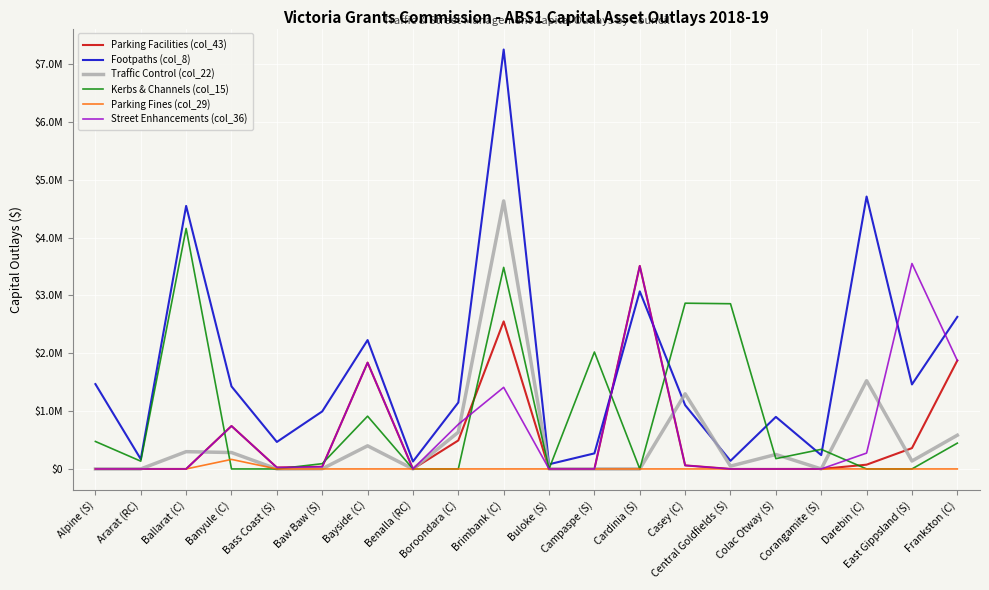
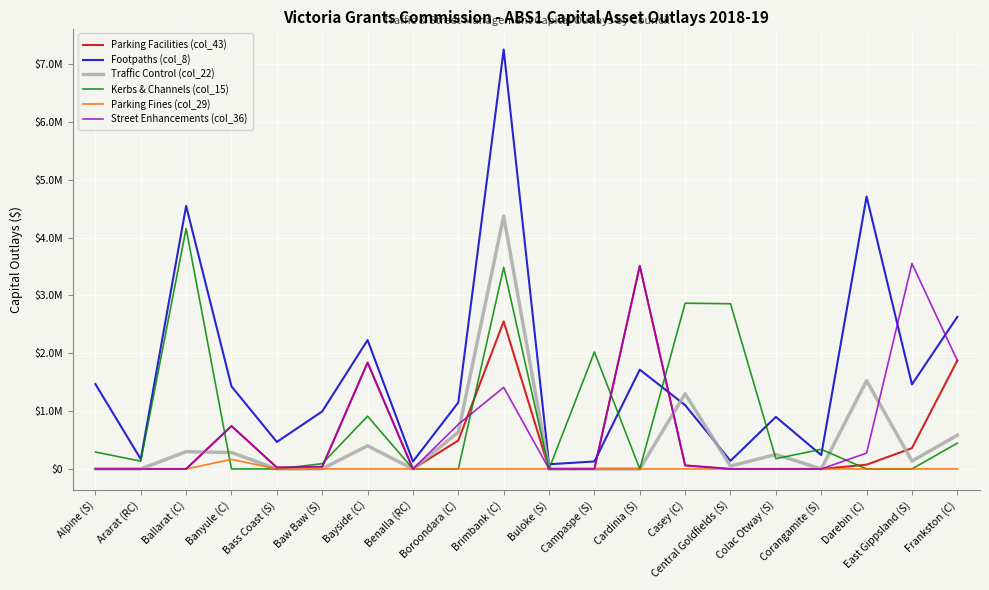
  {
    "Parking Facilities (col_43)": {
      "Boroondara (C)": "$500000",
      "Brimbank (C)": "$2600000",
      "Darebin (C)": "$100000",
      "East Gippsland (S)": "$400000"
    },
    "Footpaths (col_8)": {
      "Alpine (S)": "$1500000",
      "Ballarat (C)": "$4500000",
      "Banyule (C)": "$1400000",
      "Bass Coast (S)": "$500000",
      "Baw Baw (S)": "$1000000",
      "Bayside (C)": "$2200000",
      "Benalla (RC)": "$100000",
      "Boroondara (C)": "$1100000",
      "Brimbank (C)": "$7300000",
      "Buloke (S)": "$100000",
-     "Campaspe (S)": "$300000",
-     "Cardinia (S)": "$3100000",
+     "Campaspe (S)": "$100000",
+     "Cardinia (S)": "$1700000",
      "Casey (C)": "$1100000",
      "Central Goldfields (S)": "$100000",
      "Colac Otway (S)": "$900000",
      "Corangamite (S)": "$200000",
      "Darebin (C)": "$4700000",
      "East Gippsland (S)": "$1500000",
      "Frankston (C)": "$2600000"
    },
    "Traffic Control (col_22)": {
      "Ballarat (C)": "$300000",
      "Banyule (C)": "$300000",
      "Bayside (C)": "$400000",
      "Boroondara (C)": "$600000",
-     "Brimbank (C)": "$4600000",
+     "Brimbank (C)": "$4400000",
      "Casey (C)": "$1300000",
      "Central Goldfields (S)": "$0",
      "Colac Otway (S)": "$300000",
      "Darebin (C)": "$1500000",
      "East Gippsland (S)": "$100000",
      "Frankston (C)": "$600000"
    },
    "Kerbs & Channels (col_15)": {
-     "Alpine (S)": "$500000",
+     "Alpine (S)": "$300000",
      "Ballarat (C)": "$4200000",
      "Banyule (C)": "$0",
      "Baw Baw (S)": "$100000",
      "Bayside (C)": "$900000",
      "Brimbank (C)": "$3500000",
      "Campaspe (S)": "$2000000",
      "Casey (C)": "$2900000",
      "Central Goldfields (S)": "$2900000",
      "Colac Otway (S)": "$200000",
      "Corangamite (S)": "$300000",
      "Frankston (C)": "$400000"
    },
    "Parking Fines (col_29)": {
      "Banyule (C)": "$200000",
      "Bayside (C)": "$0",
      "Brimbank (C)": "$0",
      "Casey (C)": "$0",
      "Frankston (C)": "$0"
    },
    "Street Enhancements (col_36)": {
      "Boroondara (C)": "$800000",
      "Brimbank (C)": "$1400000",
      "Darebin (C)": "$300000",
      "East Gippsland (S)": "$3600000"
    }
  }
